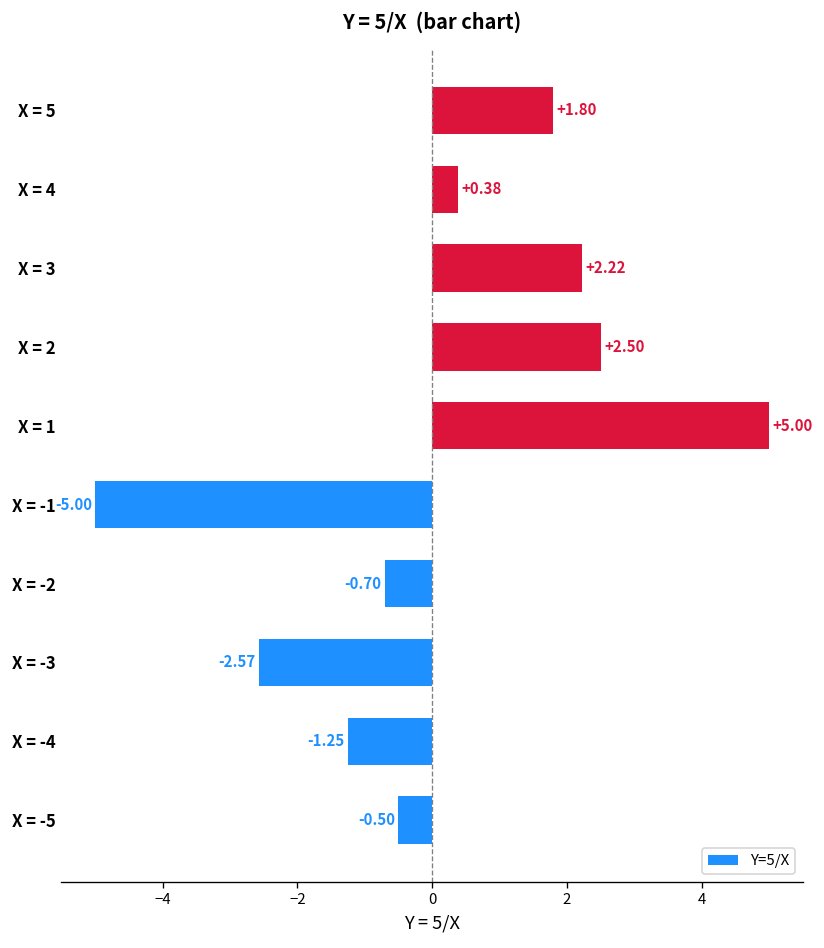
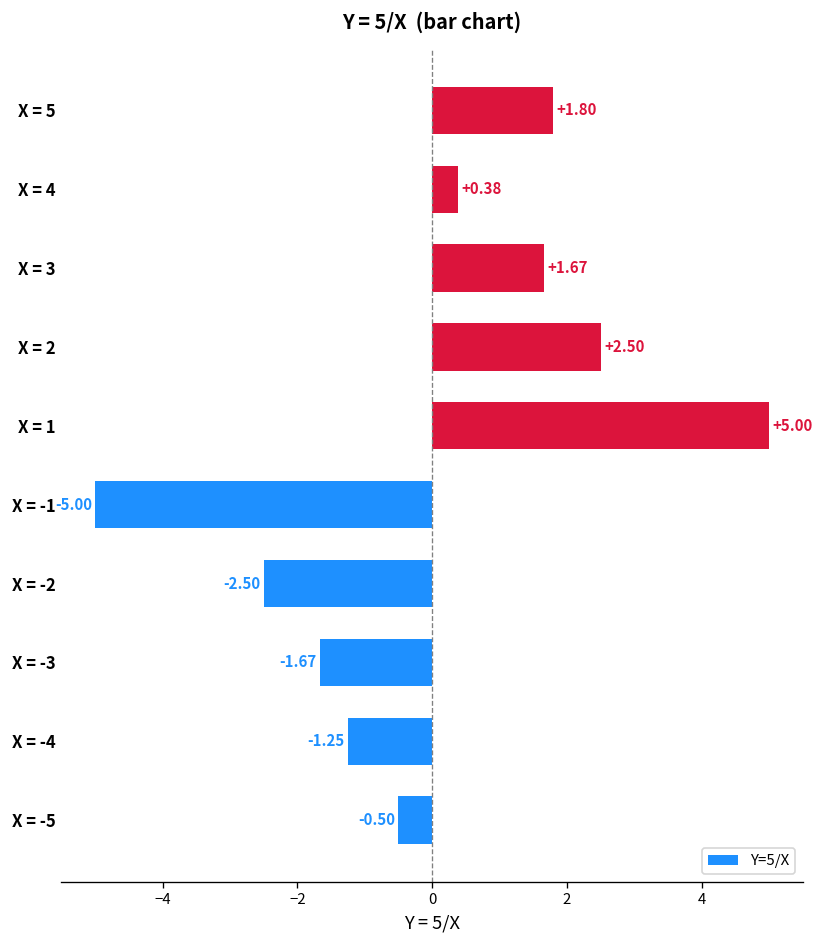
  {
    "X = 5": "+1.80",
    "X = 4": "+0.38",
-   "X = 3": "+2.22",
+   "X = 3": "+1.67",
    "X = 2": "+2.50",
    "X = 1": "+5.00",
    "X = -1": "-5.00",
-   "X = -2": "-0.70",
-   "X = -3": "-2.57",
+   "X = -2": "-2.50",
+   "X = -3": "-1.67",
    "X = -4": "-1.25",
    "X = -5": "-0.50"
  }
